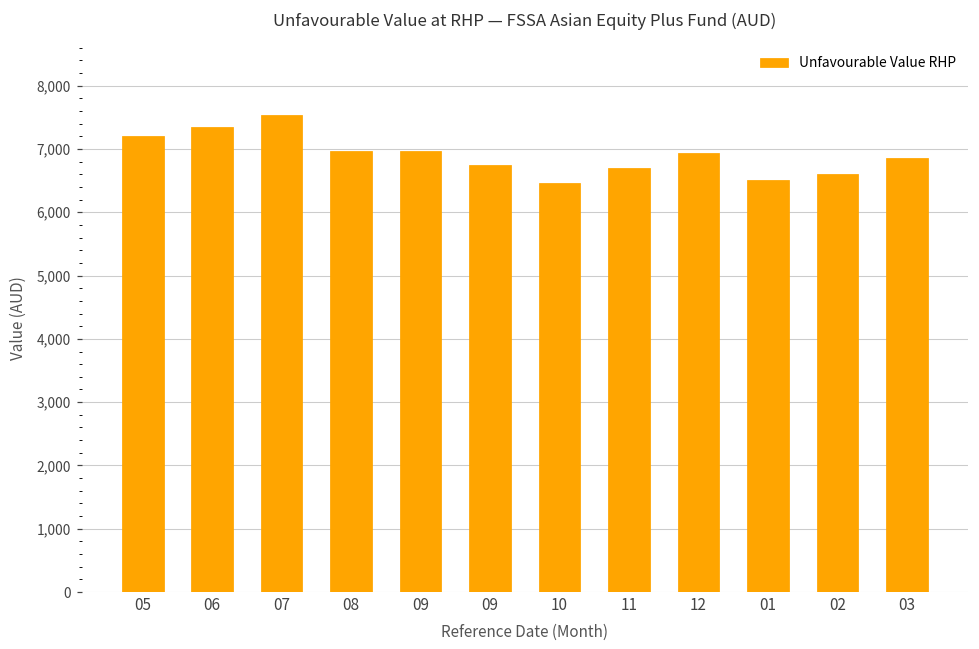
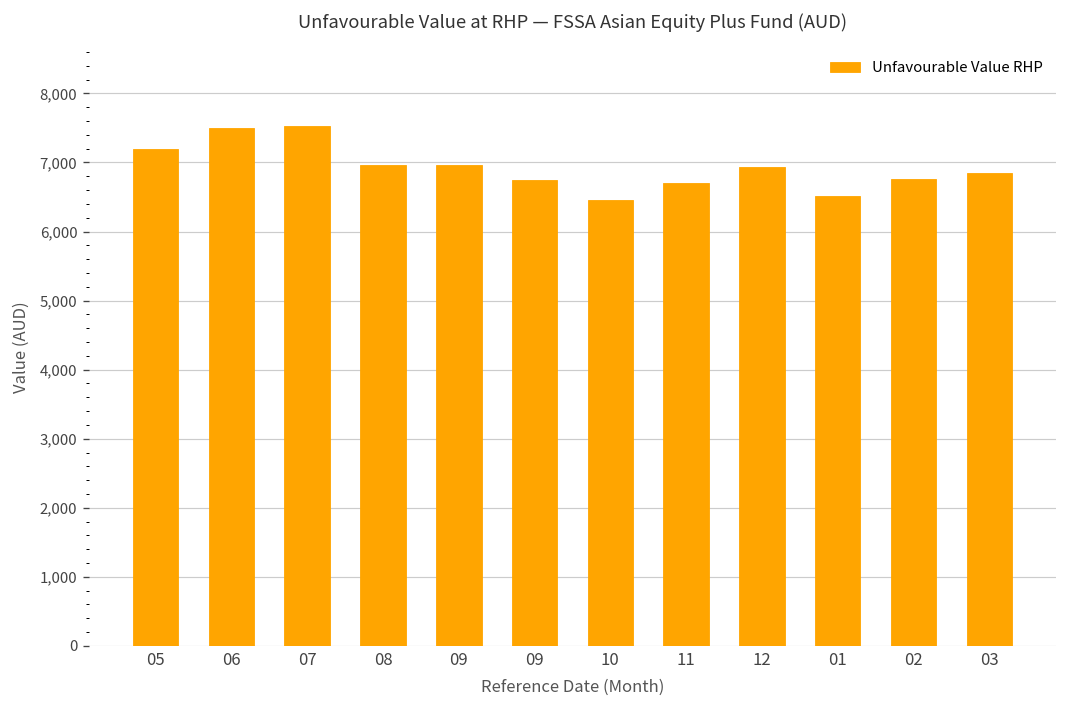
  {
    "05": "7,200",
-   "06": "7,400",
+   "06": "7,500",
    "07": "7,500",
    "08": "7,000",
    "10": "6,500",
    "11": "6,700",
    "12": "6,900",
    "01": "6,500",
-   "02": "6,600",
+   "02": "6,800",
    "03": "6,900"
  }
